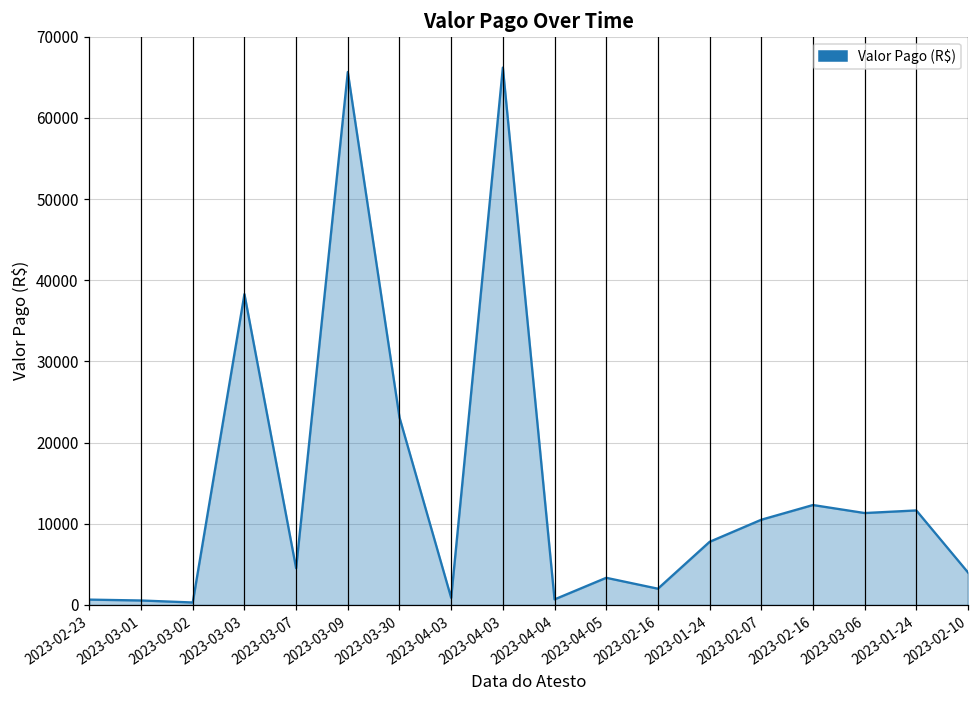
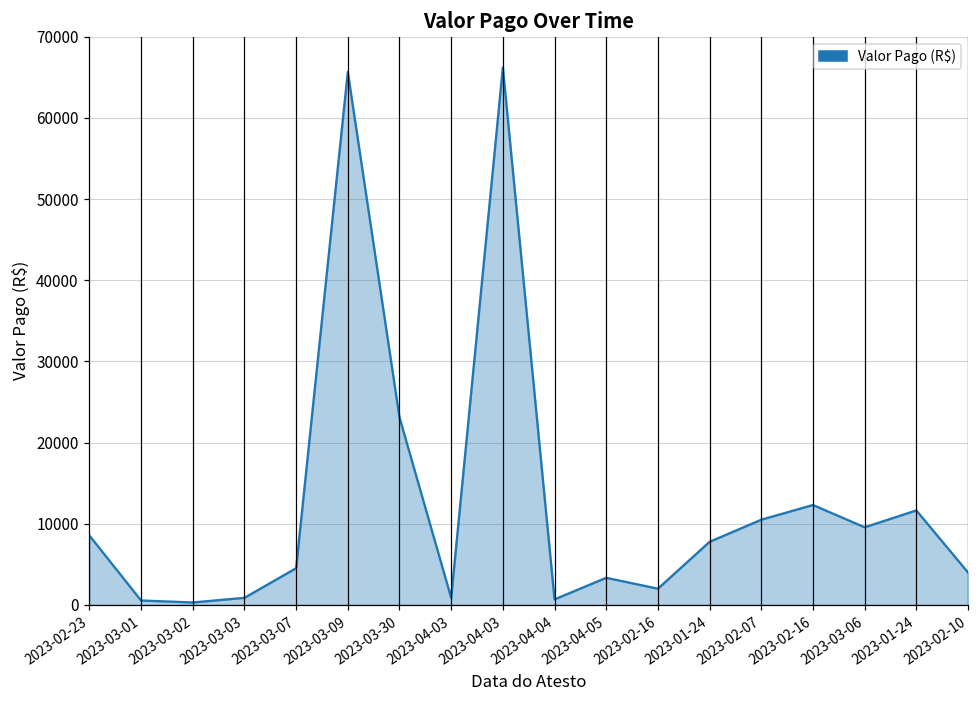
  {
-   "2023-02-23": 1000,
+   "2023-02-23": 9000,
    "2023-03-01": 1000,
    "2023-03-02": 0,
-   "2023-03-03": 38000,
+   "2023-03-03": 1000,
    "2023-03-07": 5000,
    "2023-03-09": 66000,
    "2023-03-30": 23000,
    "2023-04-04": 1000,
    "2023-04-05": 3000,
    "2023-02-07": 10000,
-   "2023-03-06": 11000,
+   "2023-03-06": 10000,
    "2023-02-10": 4000
  }
